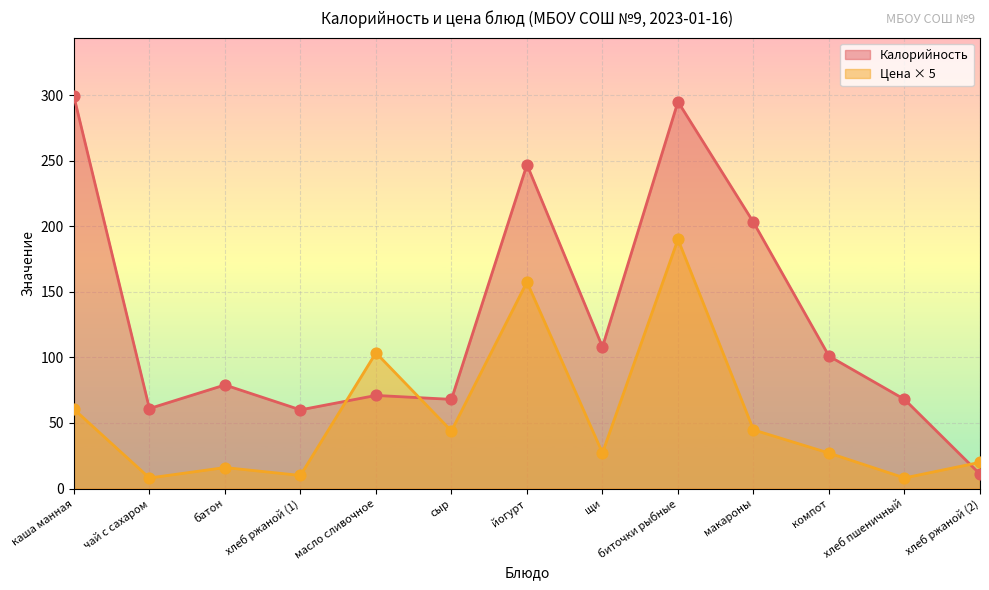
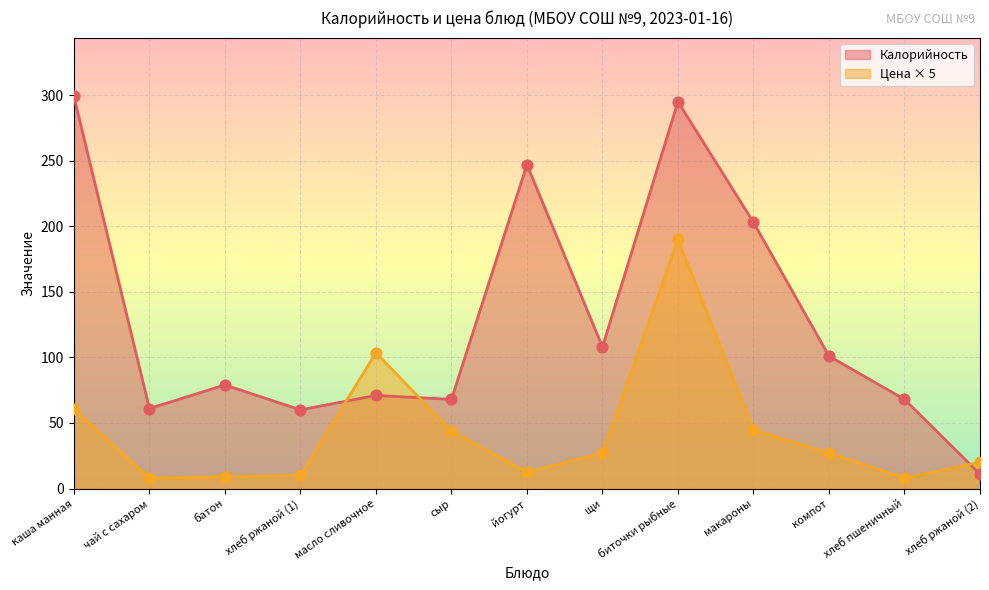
  {
    "Калорийность": {
      "каша манная": 299,
      "чай с сахаром": 61,
      "батон": 79,
      "хлеб ржаной (1)": 60,
      "масло сливочное": 71,
      "сыр": 68,
      "йогурт": 247,
      "щи": 108,
      "биточки рыбные": 295,
      "макароны": 203,
      "компот": 101,
      "хлеб пшеничный": 68,
      "хлеб ржаной (2)": 11
    },
    "Цена × 5": {
      "каша манная": 61,
      "чай с сахаром": 8,
-     "батон": 16,
+     "батон": 9,
      "хлеб ржаной (1)": 10,
      "масло сливочное": 104,
      "сыр": 44,
-     "йогурт": 158,
+     "йогурт": 13,
      "щи": 27,
      "биточки рыбные": 190,
      "макароны": 45,
      "компот": 27,
      "хлеб пшеничный": 8,
      "хлеб ржаной (2)": 20
    }
  }
